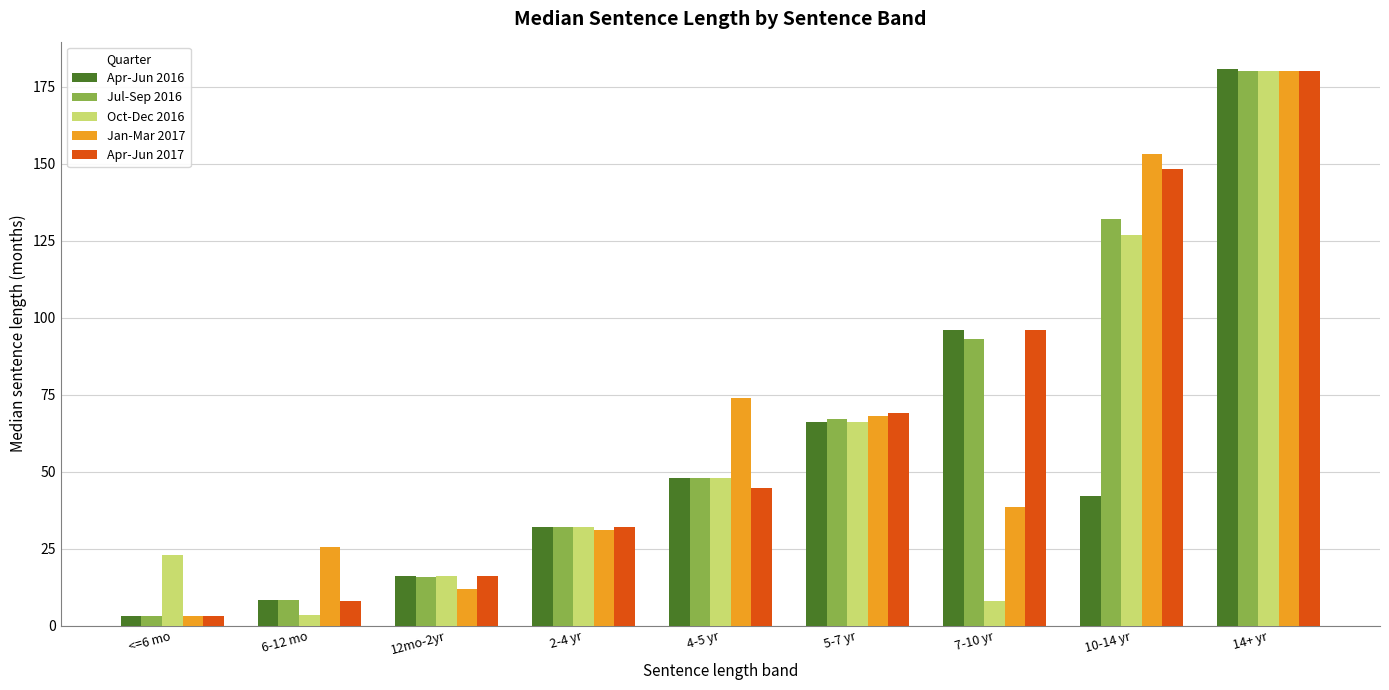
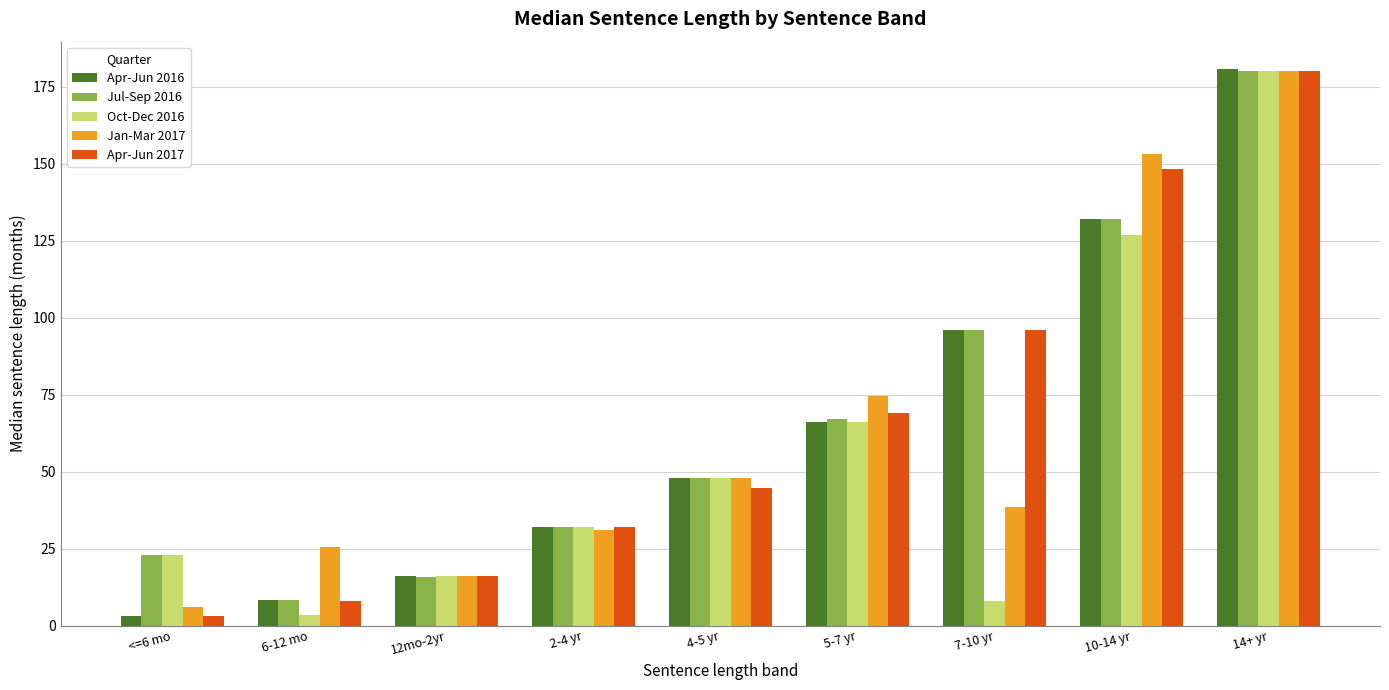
  {
    "Apr-Jun 2016": {
      "<=6 mo": 3,
      "6-12 mo": 8,
      "12mo-2yr": 16,
      "2-4 yr": 32,
      "4-5 yr": 48,
      "5-7 yr": 66,
      "7-10 yr": 96,
-     "10-14 yr": 42,
+     "10-14 yr": 132,
      "14+ yr": 181
    },
    "Jul-Sep 2016": {
-     "<=6 mo": 3,
+     "<=6 mo": 23,
      "6-12 mo": 8,
      "12mo-2yr": 16,
      "2-4 yr": 32,
      "4-5 yr": 48,
      "5-7 yr": 67,
-     "7-10 yr": 93,
+     "7-10 yr": 96,
      "10-14 yr": 132,
      "14+ yr": 180
    },
    "Oct-Dec 2016": {
      "<=6 mo": 23,
      "6-12 mo": 3,
      "12mo-2yr": 16,
      "2-4 yr": 32,
      "4-5 yr": 48,
      "5-7 yr": 66,
      "7-10 yr": 8,
      "10-14 yr": 127,
      "14+ yr": 180
    },
    "Jan-Mar 2017": {
-     "<=6 mo": 3,
+     "<=6 mo": 6,
      "6-12 mo": 25,
-     "12mo-2yr": 12,
+     "12mo-2yr": 16,
      "2-4 yr": 31,
-     "4-5 yr": 74,
-     "5-7 yr": 68,
+     "4-5 yr": 48,
+     "5-7 yr": 75,
      "7-10 yr": 38,
      "10-14 yr": 153,
      "14+ yr": 180
    },
    "Apr-Jun 2017": {
      "<=6 mo": 3,
      "6-12 mo": 8,
      "12mo-2yr": 16,
      "2-4 yr": 32,
      "4-5 yr": 45,
      "5-7 yr": 69,
      "7-10 yr": 96,
      "10-14 yr": 148,
      "14+ yr": 180
    }
  }
